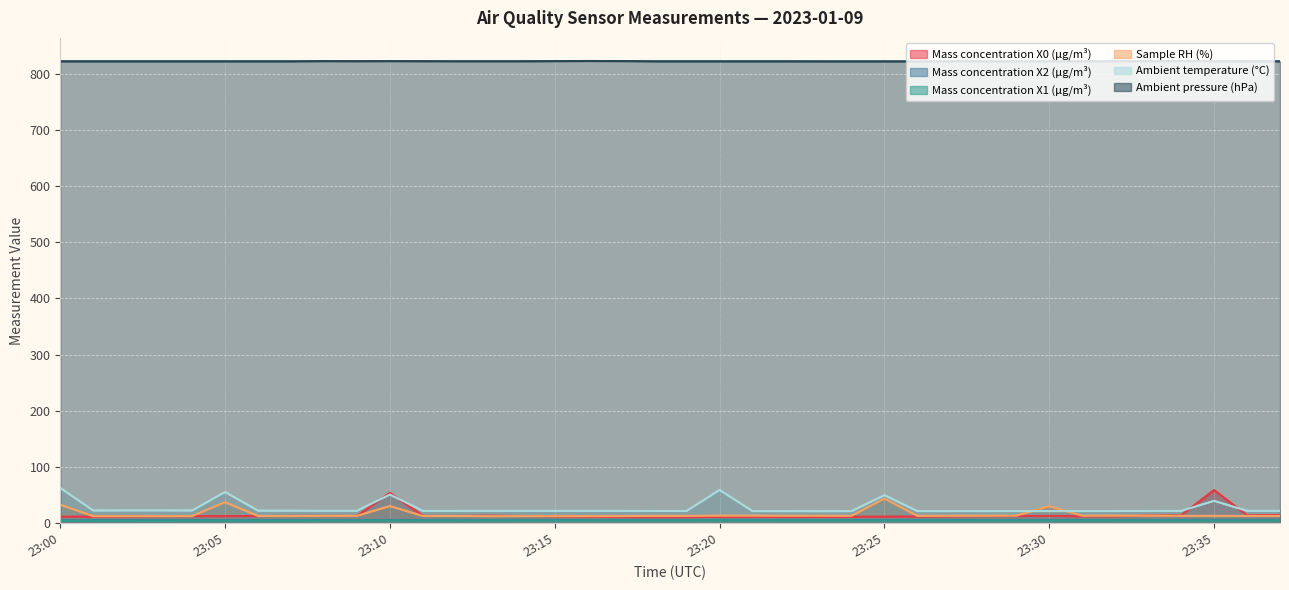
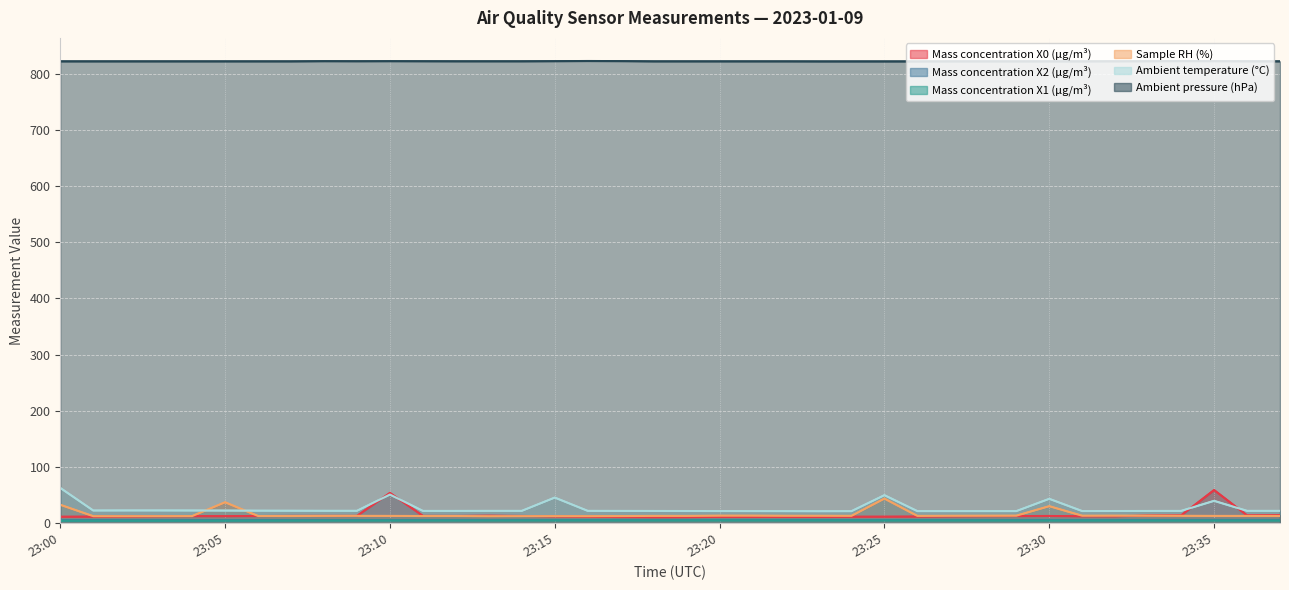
  {
    "Mass concentration X0 (μg/m³)": {
      "23:00": 10,
      "23:05": 10,
      "23:25": 10,
      "23:30": 10,
      "23:35": 60
    },
    "Sample RH (%)": {
      "23:00": 30,
      "23:05": 40,
-     "23:10": 30,
+     "23:10": 10,
      "23:25": 40,
      "23:30": 30,
      "23:35": 10
    },
    "Ambient temperature (°C)": {
      "23:00": 60,
-     "23:05": 60,
-     "23:15": 20,
-     "23:20": 60,
+     "23:05": 20,
+     "23:15": 50,
+     "23:20": 20,
      "23:25": 50,
-     "23:30": 20,
+     "23:30": 40,
      "23:35": 40
    },
    "Ambient pressure (hPa)": {
      "23:00": 820,
      "23:05": 820,
      "23:10": 820,
      "23:15": 820,
      "23:20": 820,
      "23:25": 820
    }
  }
